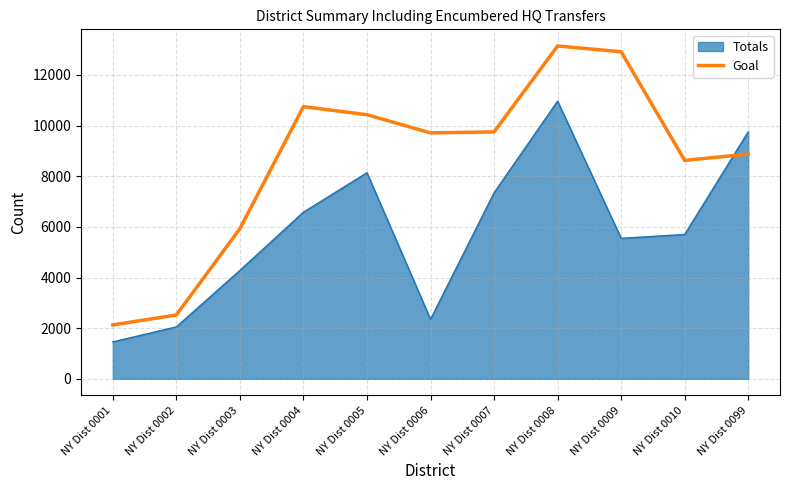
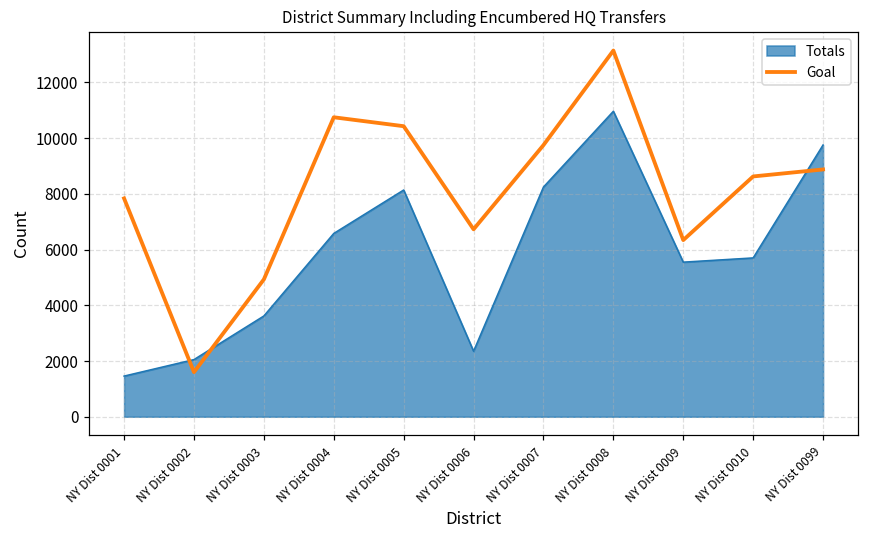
  {
    "Totals": {
      "NY Dist 0001": 1500,
      "NY Dist 0002": 2100,
-     "NY Dist 0003": 4300,
+     "NY Dist 0003": 3600,
      "NY Dist 0004": 6600,
      "NY Dist 0005": 8100,
      "NY Dist 0006": 2400,
-     "NY Dist 0007": 7400,
+     "NY Dist 0007": 8200,
      "NY Dist 0008": 11000,
      "NY Dist 0009": 5600,
      "NY Dist 0010": 5700,
      "NY Dist 0099": 9800
    },
    "Goal": {
-     "NY Dist 0001": 2100,
-     "NY Dist 0002": 2500,
-     "NY Dist 0003": 5900,
+     "NY Dist 0001": 7800,
+     "NY Dist 0002": 1600,
+     "NY Dist 0003": 4900,
      "NY Dist 0004": 10800,
      "NY Dist 0005": 10400,
-     "NY Dist 0006": 9700,
+     "NY Dist 0006": 6700,
      "NY Dist 0007": 9800,
      "NY Dist 0008": 13100,
-     "NY Dist 0009": 12900,
+     "NY Dist 0009": 6300,
      "NY Dist 0010": 8600,
      "NY Dist 0099": 8900
    }
  }
